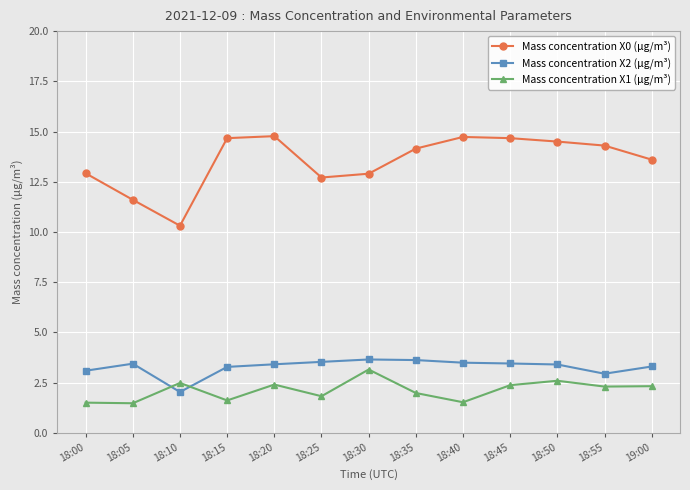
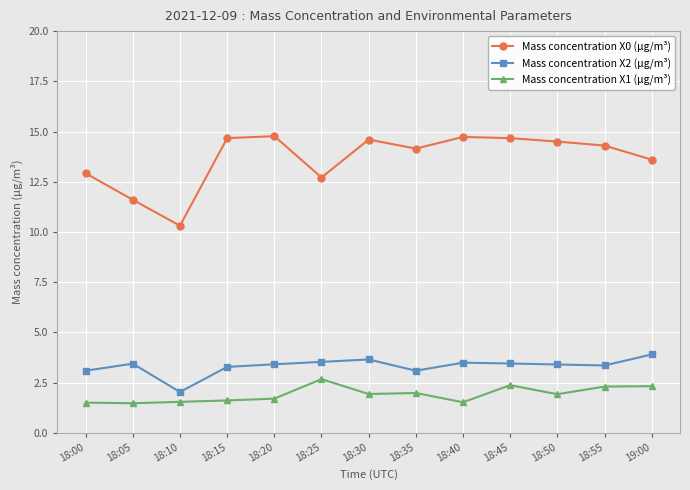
  {
    "Mass concentration X0 (μg/m³)": {
      "18:00": 12.9,
      "18:05": 11.6,
      "18:10": 10.3,
      "18:15": 14.7,
      "18:20": 14.8,
      "18:25": 12.7,
-     "18:30": 12.9,
+     "18:30": 14.6,
      "18:35": 14.2,
      "18:40": 14.7,
      "18:45": 14.7,
      "18:50": 14.5,
      "18:55": 14.3,
      "19:00": 13.6
    },
    "Mass concentration X2 (μg/m³)": {
      "18:00": 3.1,
      "18:05": 3.4,
      "18:10": 2.0,
      "18:15": 3.3,
      "18:20": 3.4,
      "18:25": 3.5,
      "18:30": 3.7,
-     "18:35": 3.6,
+     "18:35": 3.1,
      "18:40": 3.5,
      "18:45": 3.5,
      "18:50": 3.4,
-     "18:55": 2.9,
-     "19:00": 3.3
+     "18:55": 3.4,
+     "19:00": 3.9
    },
    "Mass concentration X1 (μg/m³)": {
      "18:00": 1.5,
      "18:05": 1.5,
-     "18:10": 2.5,
+     "18:10": 1.5,
      "18:15": 1.6,
-     "18:20": 2.4,
-     "18:25": 1.8,
-     "18:30": 3.2,
+     "18:20": 1.7,
+     "18:25": 2.7,
+     "18:30": 1.9,
      "18:35": 2.0,
      "18:40": 1.5,
      "18:45": 2.4,
-     "18:50": 2.6,
+     "18:50": 1.9,
      "18:55": 2.3,
      "19:00": 2.3
    }
  }
